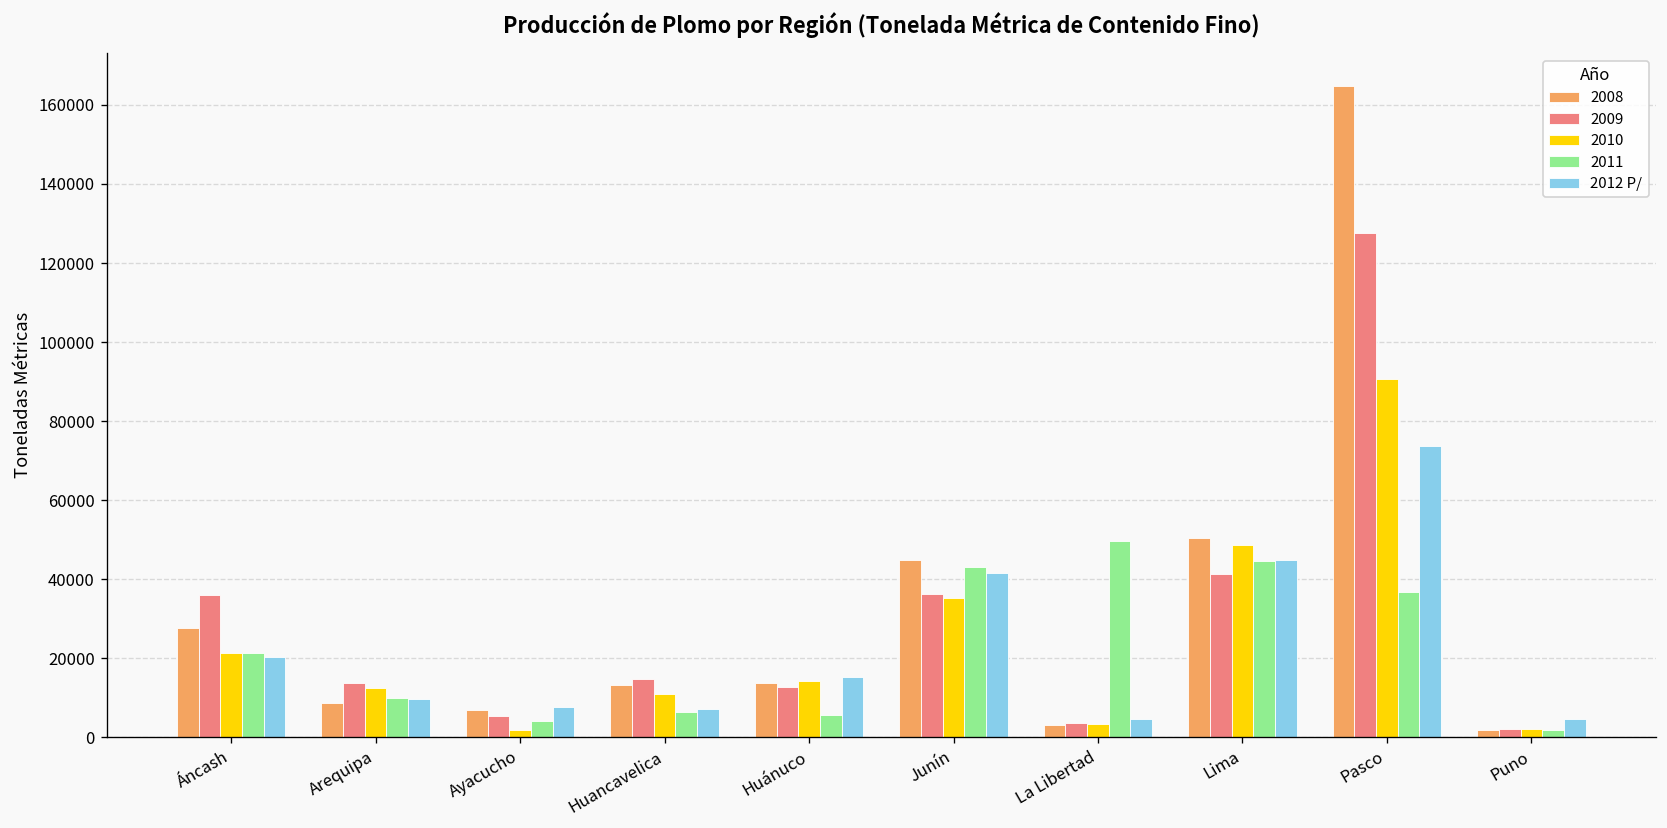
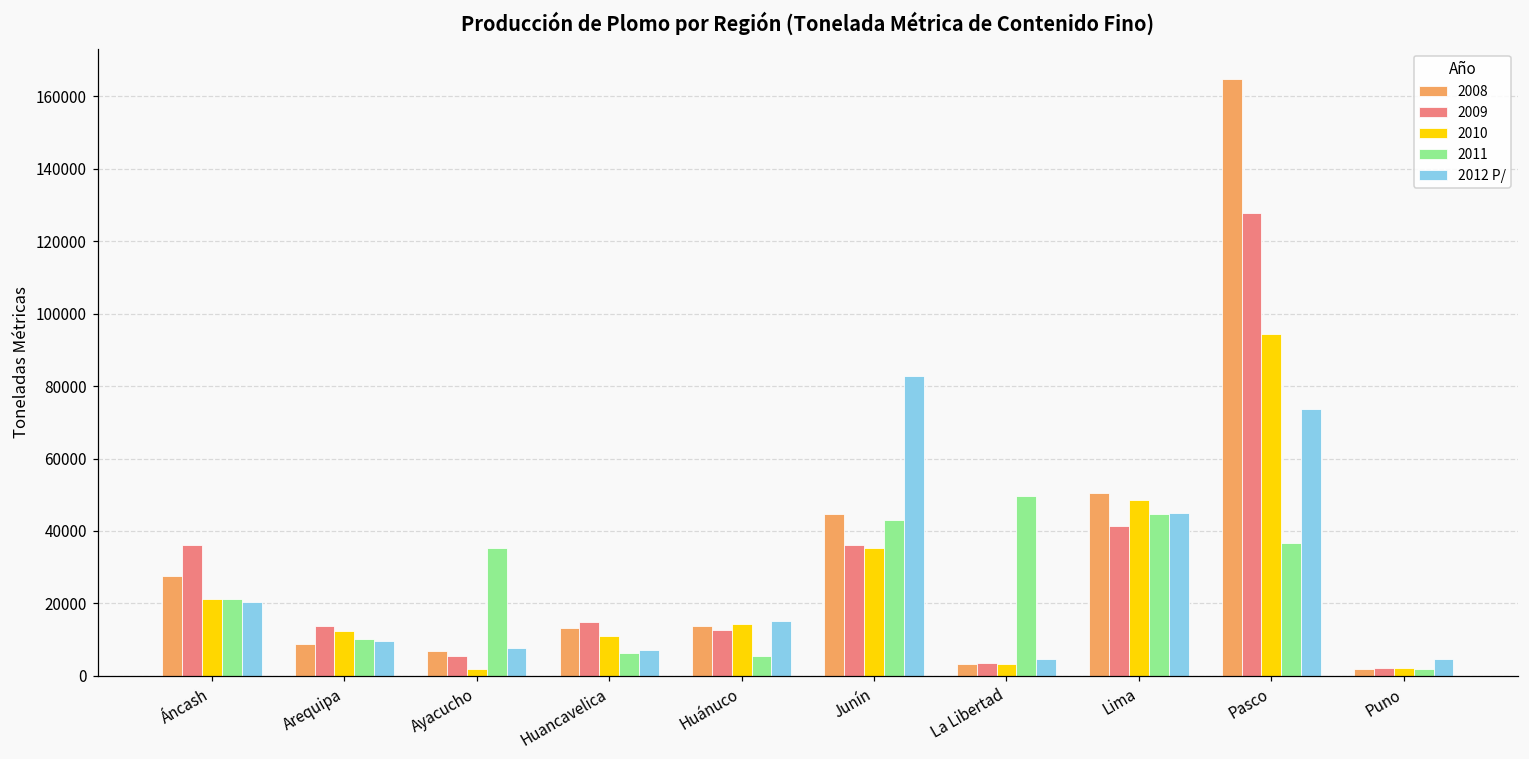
  {
    "2010": {
      "Áncash": 21000,
      "Arequipa": 13000,
      "Ayacucho": 2000,
      "Huancavelica": 11000,
      "Huánuco": 14000,
      "Junín": 35000,
      "La Libertad": 3000,
      "Lima": 49000,
-     "Pasco": 91000,
+     "Pasco": 94000,
      "Puno": 2000
    },
    "2011": {
      "Áncash": 21000,
      "Arequipa": 10000,
-     "Ayacucho": 4000,
+     "Ayacucho": 35000,
      "Huancavelica": 6000,
      "Huánuco": 6000,
      "Junín": 43000,
      "La Libertad": 50000,
      "Lima": 45000,
      "Pasco": 37000,
      "Puno": 2000
    },
    "2012 P/": {
      "Áncash": 20000,
      "Arequipa": 10000,
      "Ayacucho": 8000,
      "Huancavelica": 7000,
      "Huánuco": 15000,
-     "Junín": 42000,
+     "Junín": 83000,
      "La Libertad": 5000,
      "Lima": 45000,
      "Pasco": 74000,
      "Puno": 5000
    }
  }
